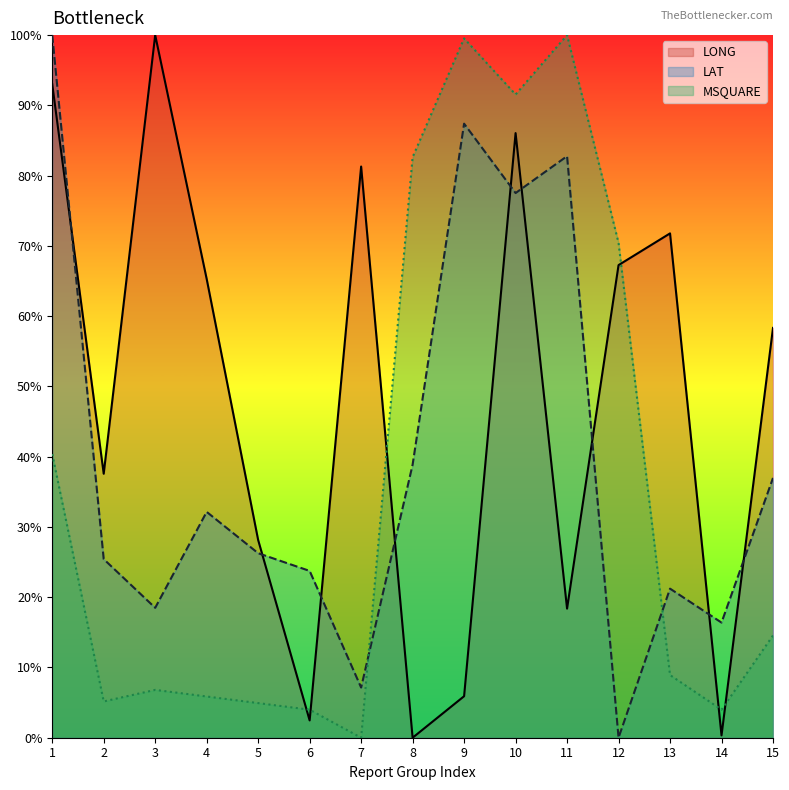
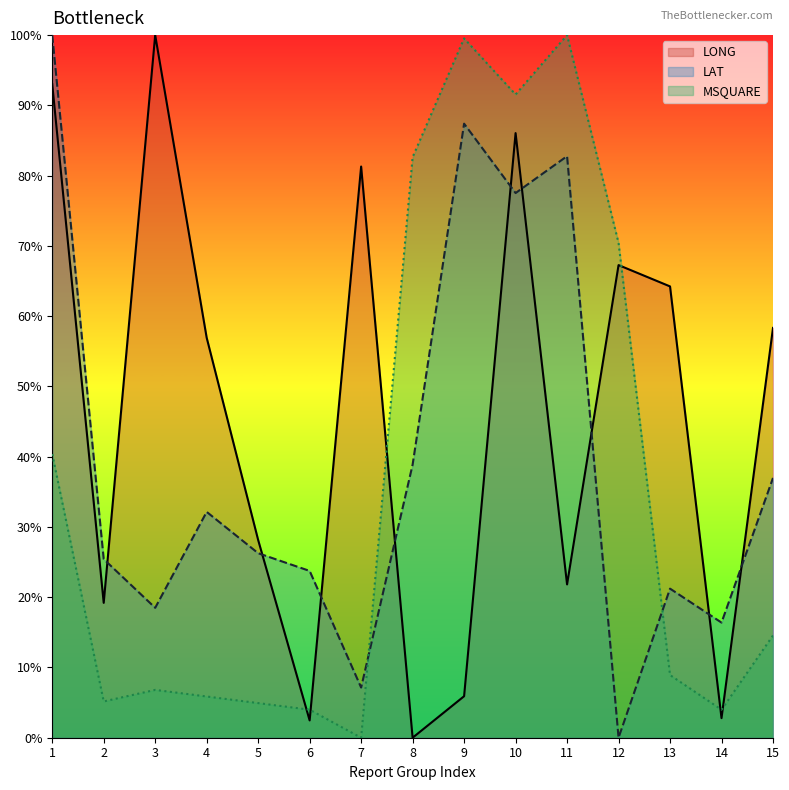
  {
    "LONG": {
      "1": "93%",
-     "2": "38%",
+     "2": "19%",
      "3": "100%",
-     "4": "65%",
+     "4": "57%",
      "5": "28%",
      "6": "2%",
      "7": "81%",
      "8": "0%",
      "9": "6%",
      "10": "86%",
-     "11": "18%",
+     "11": "22%",
      "12": "67%",
-     "13": "72%",
-     "14": "0%",
+     "13": "64%",
+     "14": "3%",
      "15": "58%"
    }
  }
